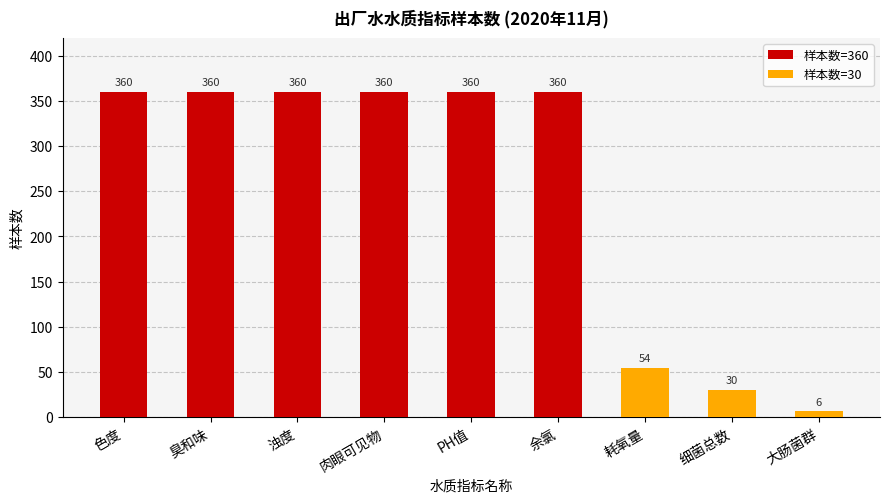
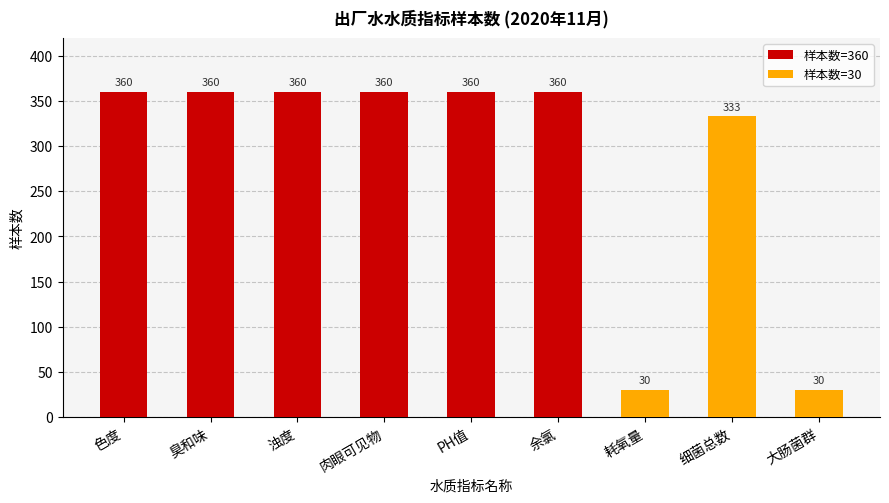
  {
    "色度": 360,
    "臭和味": 360,
    "浊度": 360,
    "肉眼可见物": 360,
    "PH值": 360,
    "余氯": 360,
-   "耗氧量": 54,
-   "细菌总数": 30,
-   "大肠菌群": 6
+   "耗氧量": 30,
+   "细菌总数": 333,
+   "大肠菌群": 30
  }
